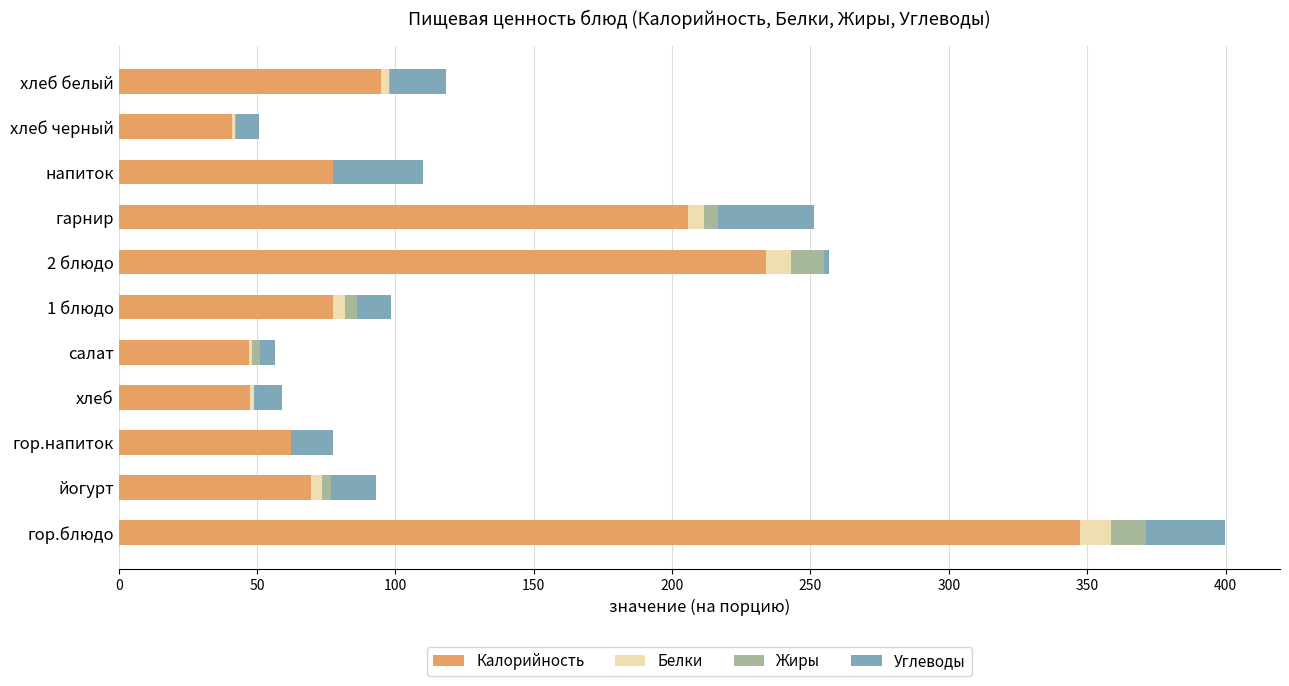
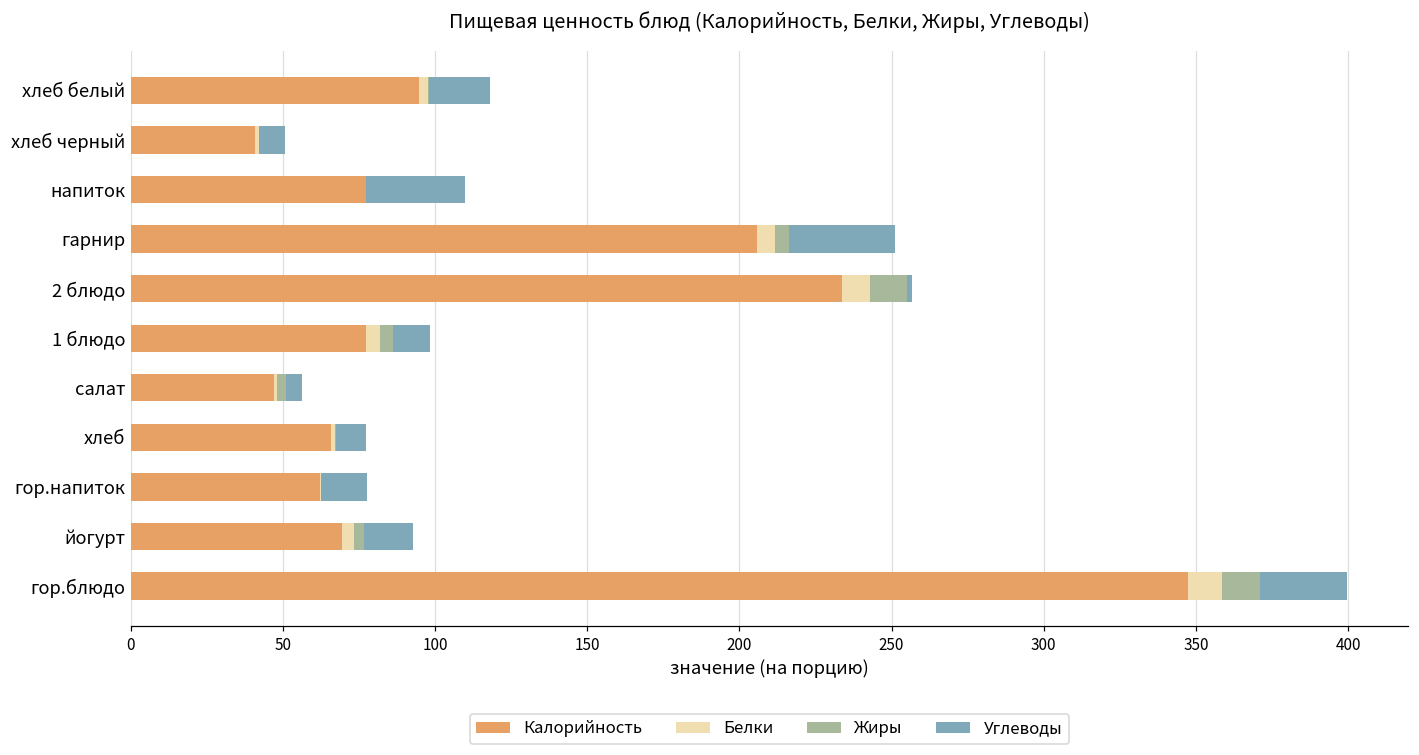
  {
    "Калорийность": {
      "хлеб белый": 95,
      "хлеб черный": 41,
      "напиток": 77,
      "гарнир": 206,
      "2 блюдо": 234,
      "1 блюдо": 77,
      "салат": 47,
-     "хлеб": 47,
+     "хлеб": 66,
      "гор.напиток": 62,
      "йогурт": 70,
      "гор.блюдо": 347
    },
    "Белки": {
      "хлеб белый": 3,
      "хлеб черный": 1,
      "напиток": 0,
      "гарнир": 6,
      "2 блюдо": 9,
      "1 блюдо": 5,
      "хлеб": 2,
      "йогурт": 4,
      "гор.блюдо": 11
    }
  }
